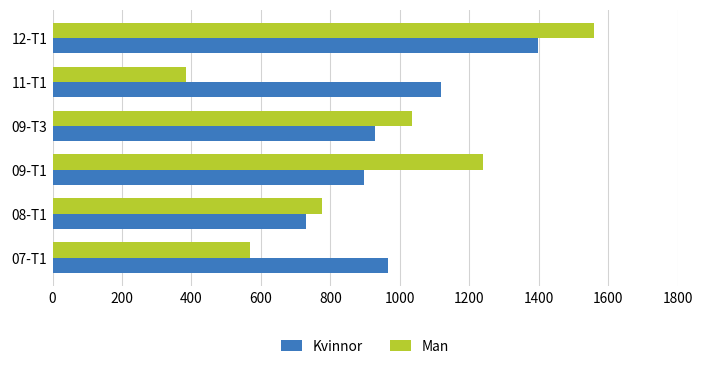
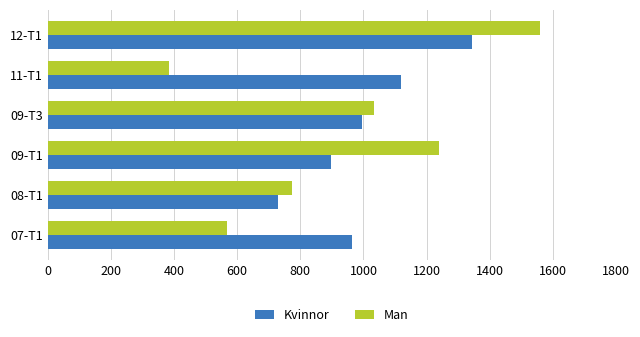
  {
    "Kvinnor": {
-     "12-T1": 1400,
+     "12-T1": 1340,
      "11-T1": 1120,
-     "09-T3": 930,
+     "09-T3": 1000,
      "09-T1": 900,
      "08-T1": 730,
      "07-T1": 970
    },
    "Man": {
      "12-T1": 1560,
      "11-T1": 390,
      "09-T3": 1040,
      "09-T1": 1240,
      "08-T1": 780,
      "07-T1": 570
    }
  }
